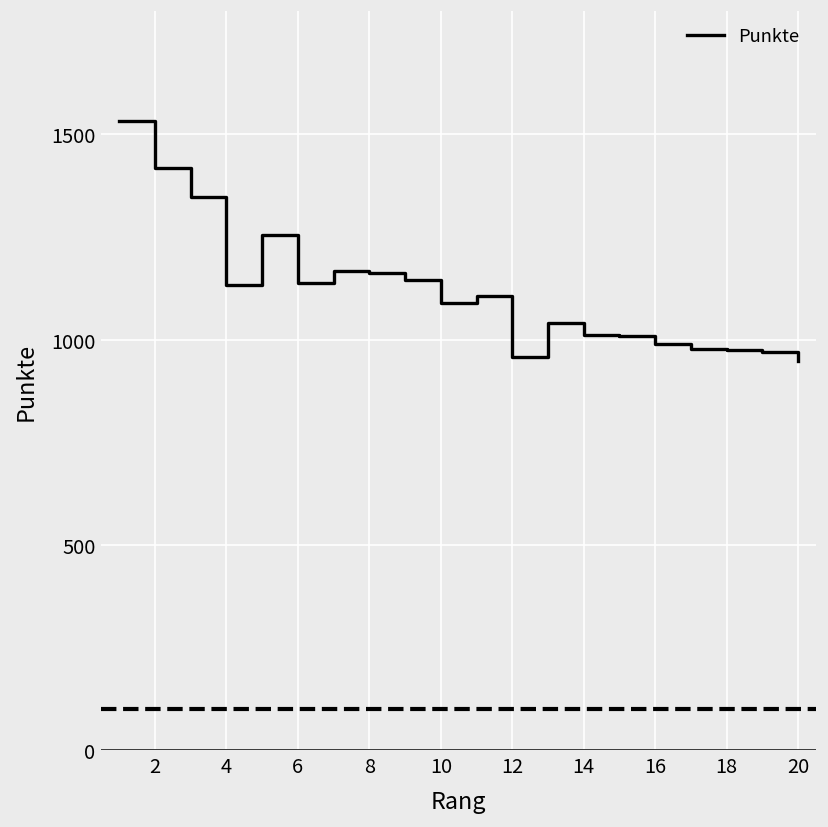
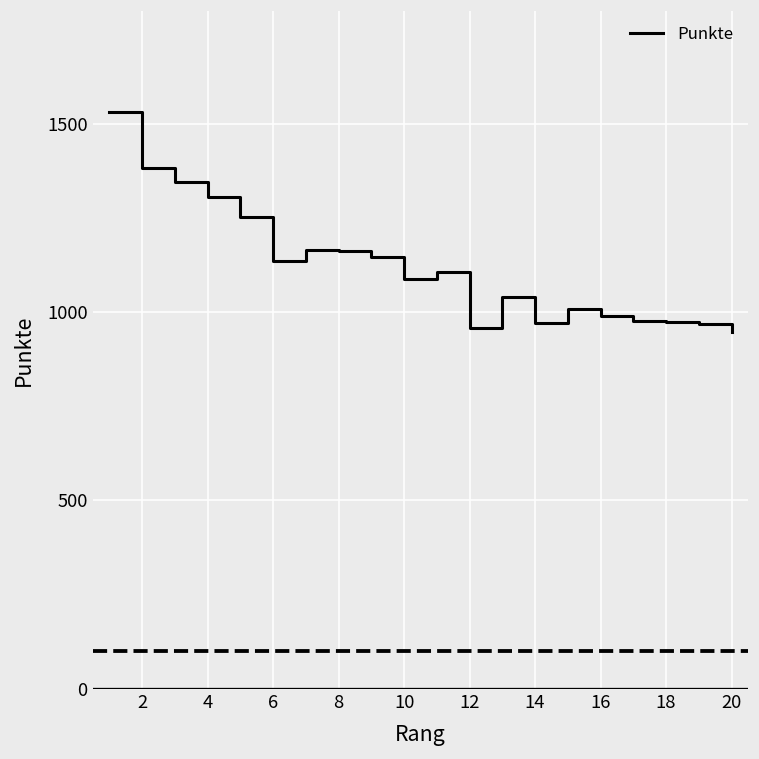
  {
-   "2": 1420,
-   "4": 1130,
+   "2": 1380,
+   "4": 1310,
    "6": 1140,
    "8": 1160,
    "10": 1090,
    "12": 960,
-   "14": 1010,
+   "14": 970,
    "16": 990,
    "18": 980,
    "20": 950
  }
